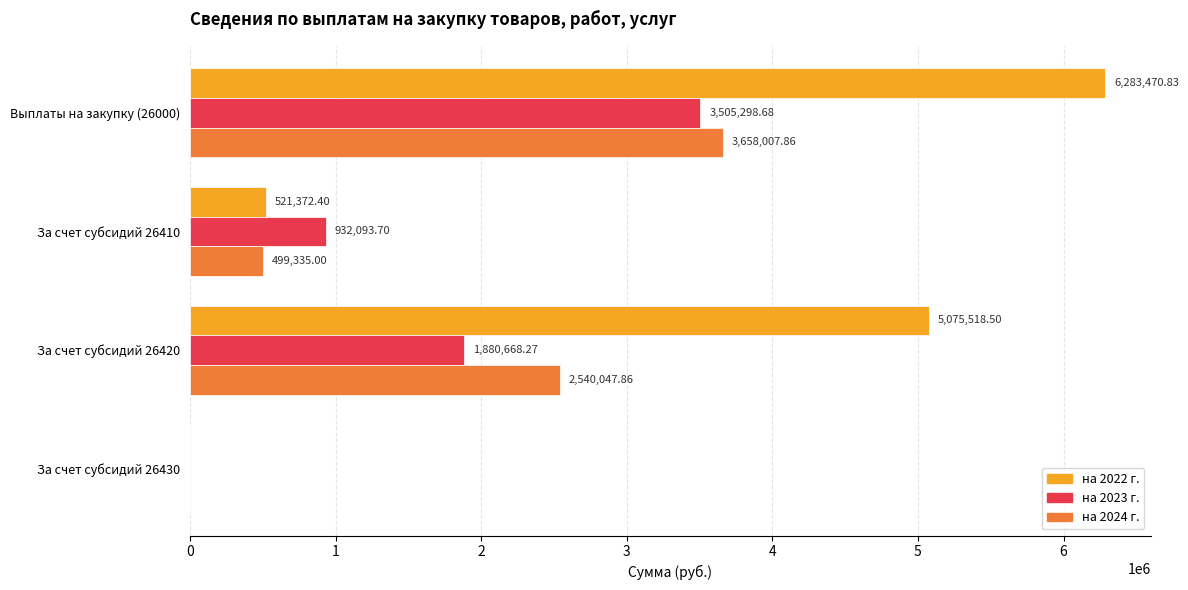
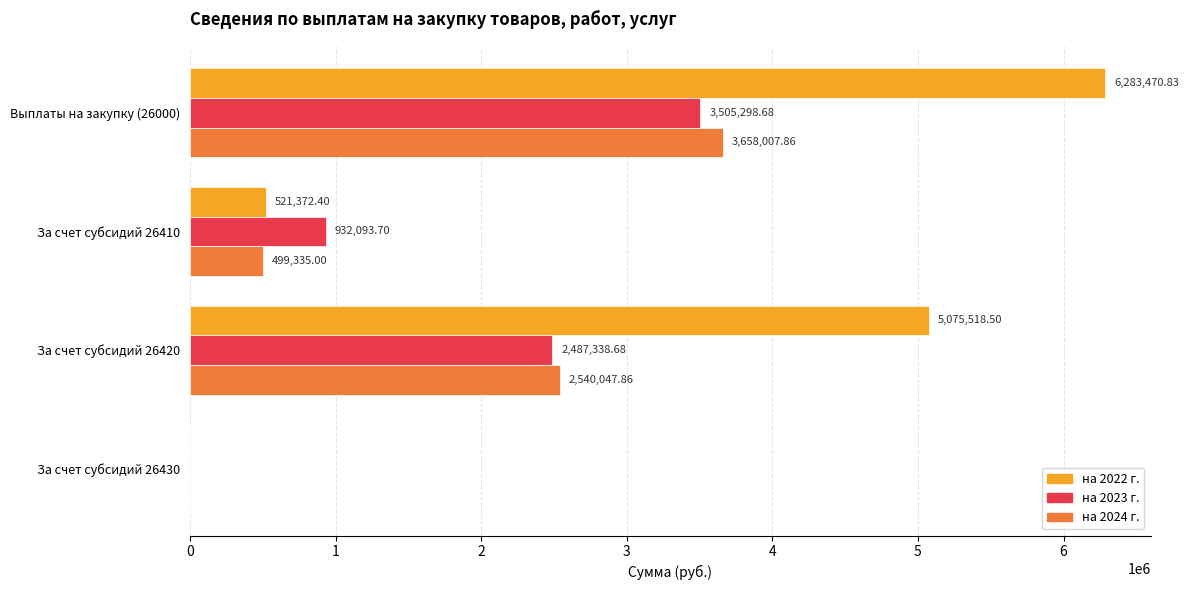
  {
    "на 2023 г.": {
      "Выплаты на закупку (26000)": "3,505,298.68",
      "За счет субсидий 26410": "932,093.70",
-     "За счет субсидий 26420": "1,880,668.27"
+     "За счет субсидий 26420": "2,487,338.68"
    }
  }
